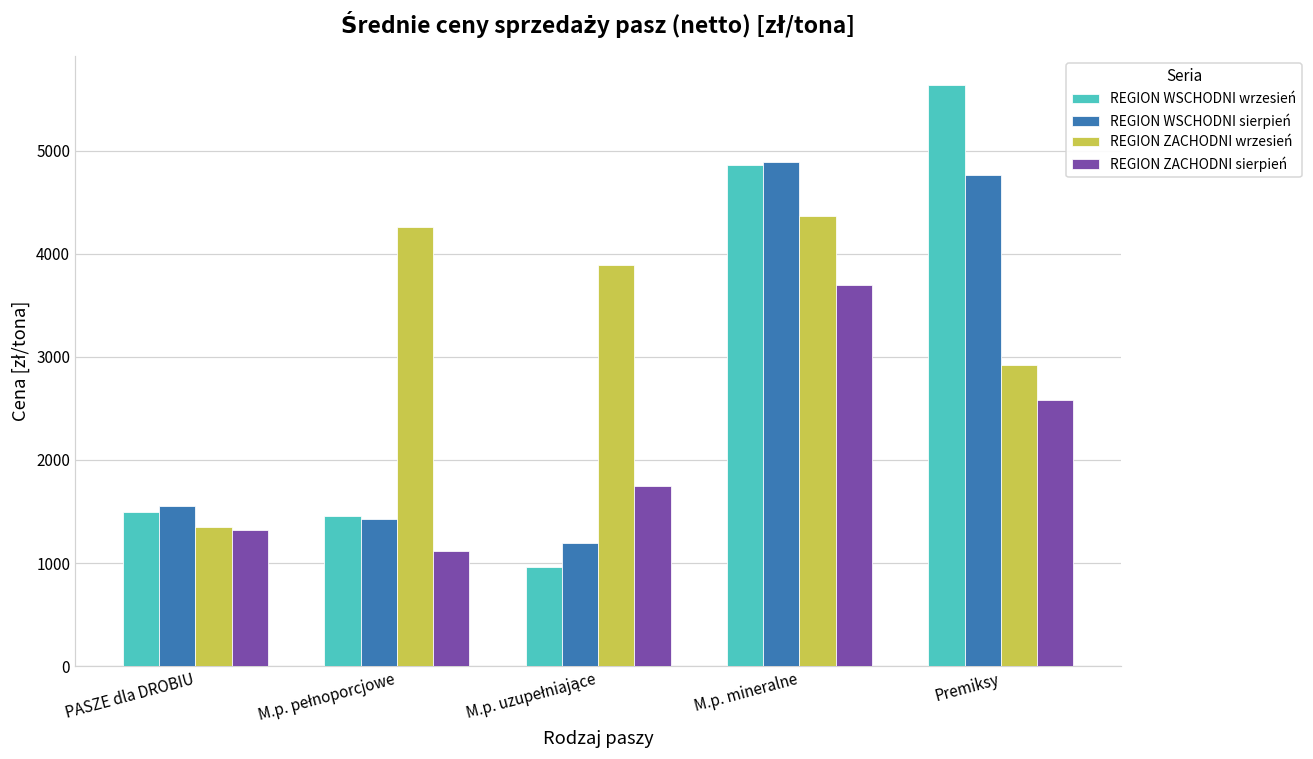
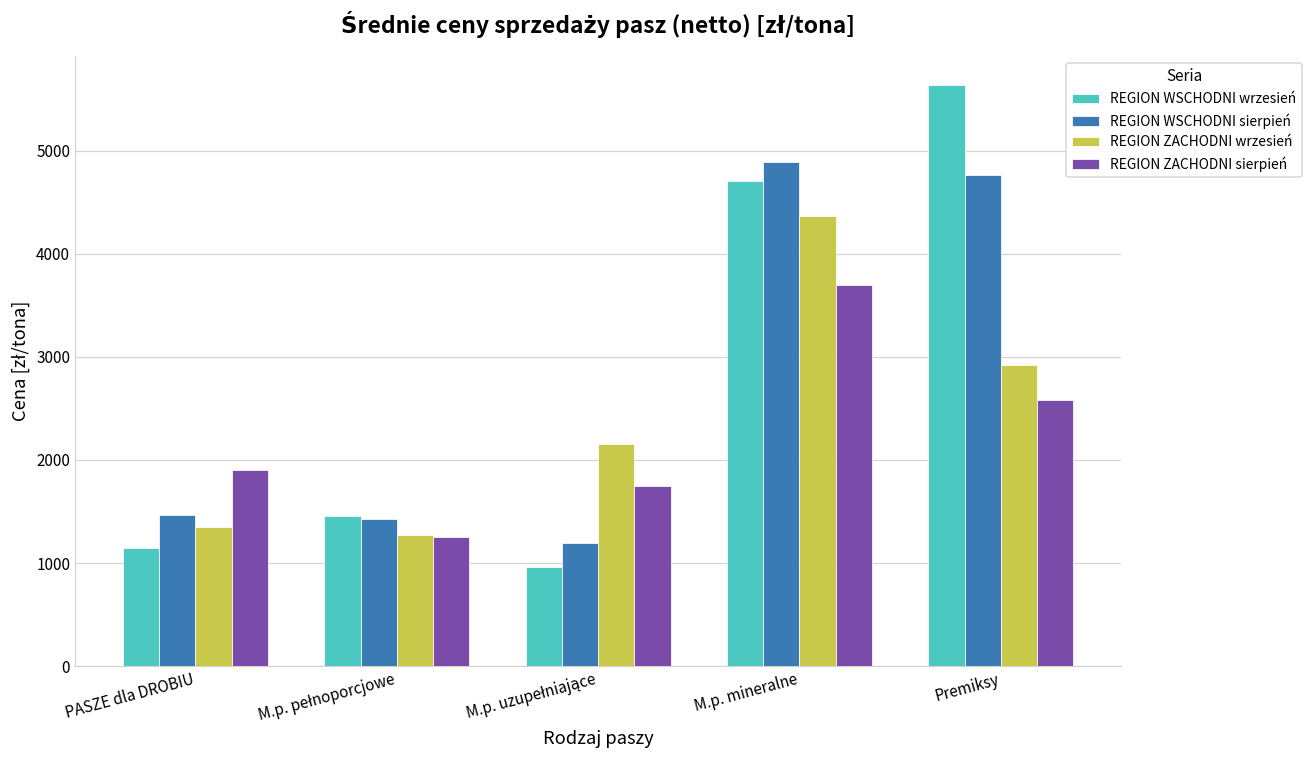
  {
    "REGION WSCHODNI wrzesień": {
-     "PASZE dla DROBIU": 1500,
+     "PASZE dla DROBIU": 1100,
      "M.p. pełnoporcjowe": 1500,
      "M.p. uzupełniające": 1000,
-     "M.p. mineralne": 4900,
+     "M.p. mineralne": 4700,
      "Premiksy": 5600
    },
    "REGION WSCHODNI sierpień": {
-     "PASZE dla DROBIU": 1600,
+     "PASZE dla DROBIU": 1500,
      "M.p. pełnoporcjowe": 1400,
      "M.p. uzupełniające": 1200,
      "M.p. mineralne": 4900,
      "Premiksy": 4800
    },
    "REGION ZACHODNI wrzesień": {
      "PASZE dla DROBIU": 1300,
-     "M.p. pełnoporcjowe": 4300,
-     "M.p. uzupełniające": 3900,
+     "M.p. pełnoporcjowe": 1300,
+     "M.p. uzupełniające": 2200,
      "M.p. mineralne": 4400,
      "Premiksy": 2900
    },
    "REGION ZACHODNI sierpień": {
-     "PASZE dla DROBIU": 1300,
-     "M.p. pełnoporcjowe": 1100,
+     "PASZE dla DROBIU": 1900,
+     "M.p. pełnoporcjowe": 1200,
      "M.p. uzupełniające": 1700,
      "M.p. mineralne": 3700,
      "Premiksy": 2600
    }
  }
